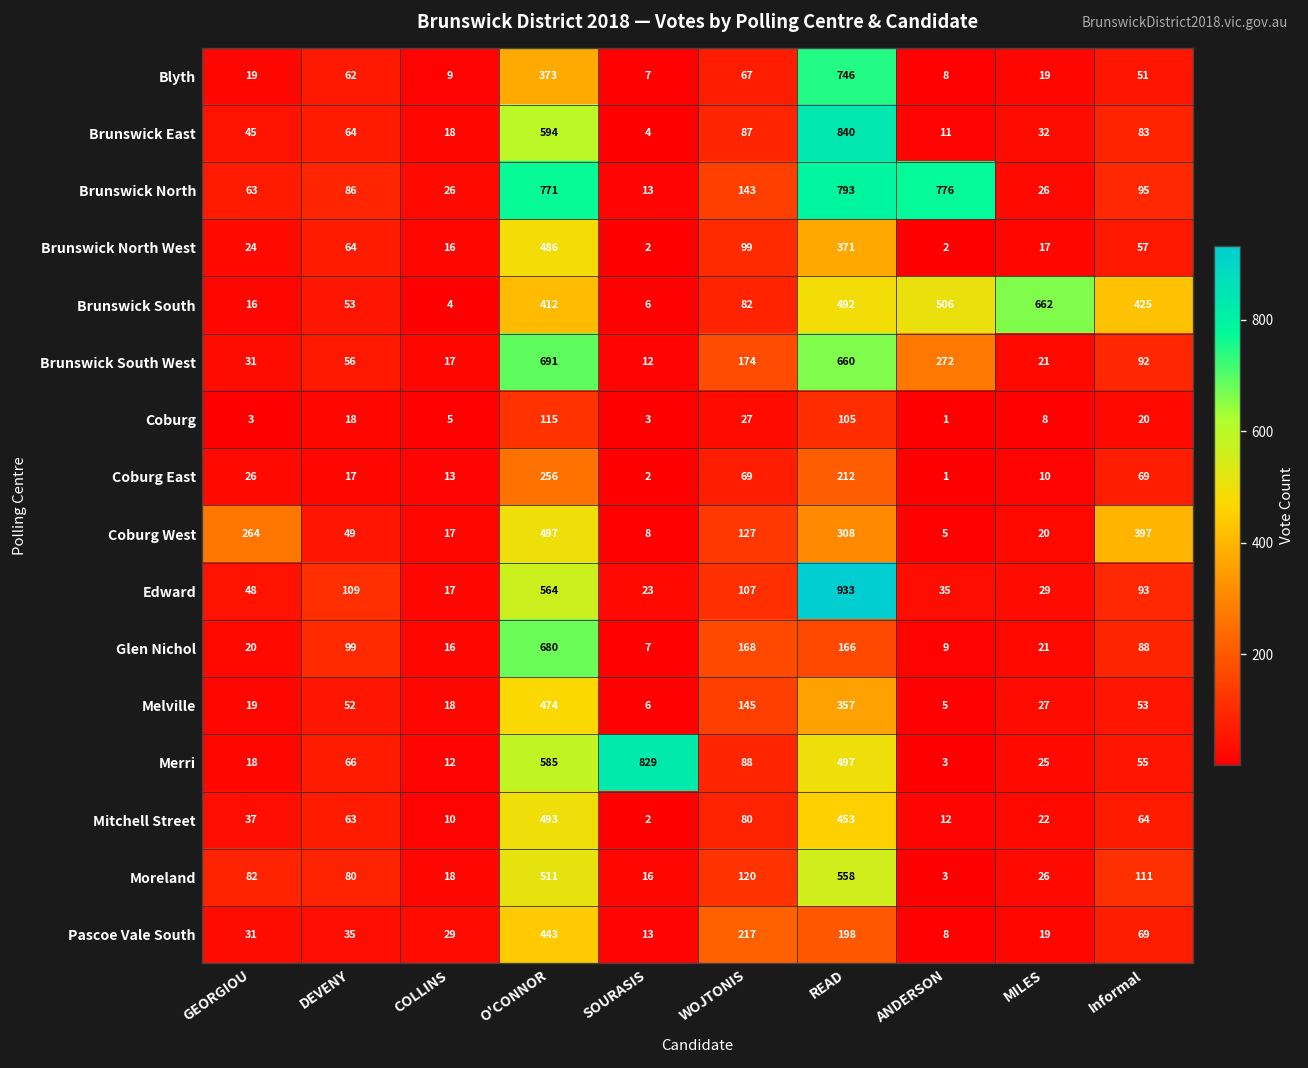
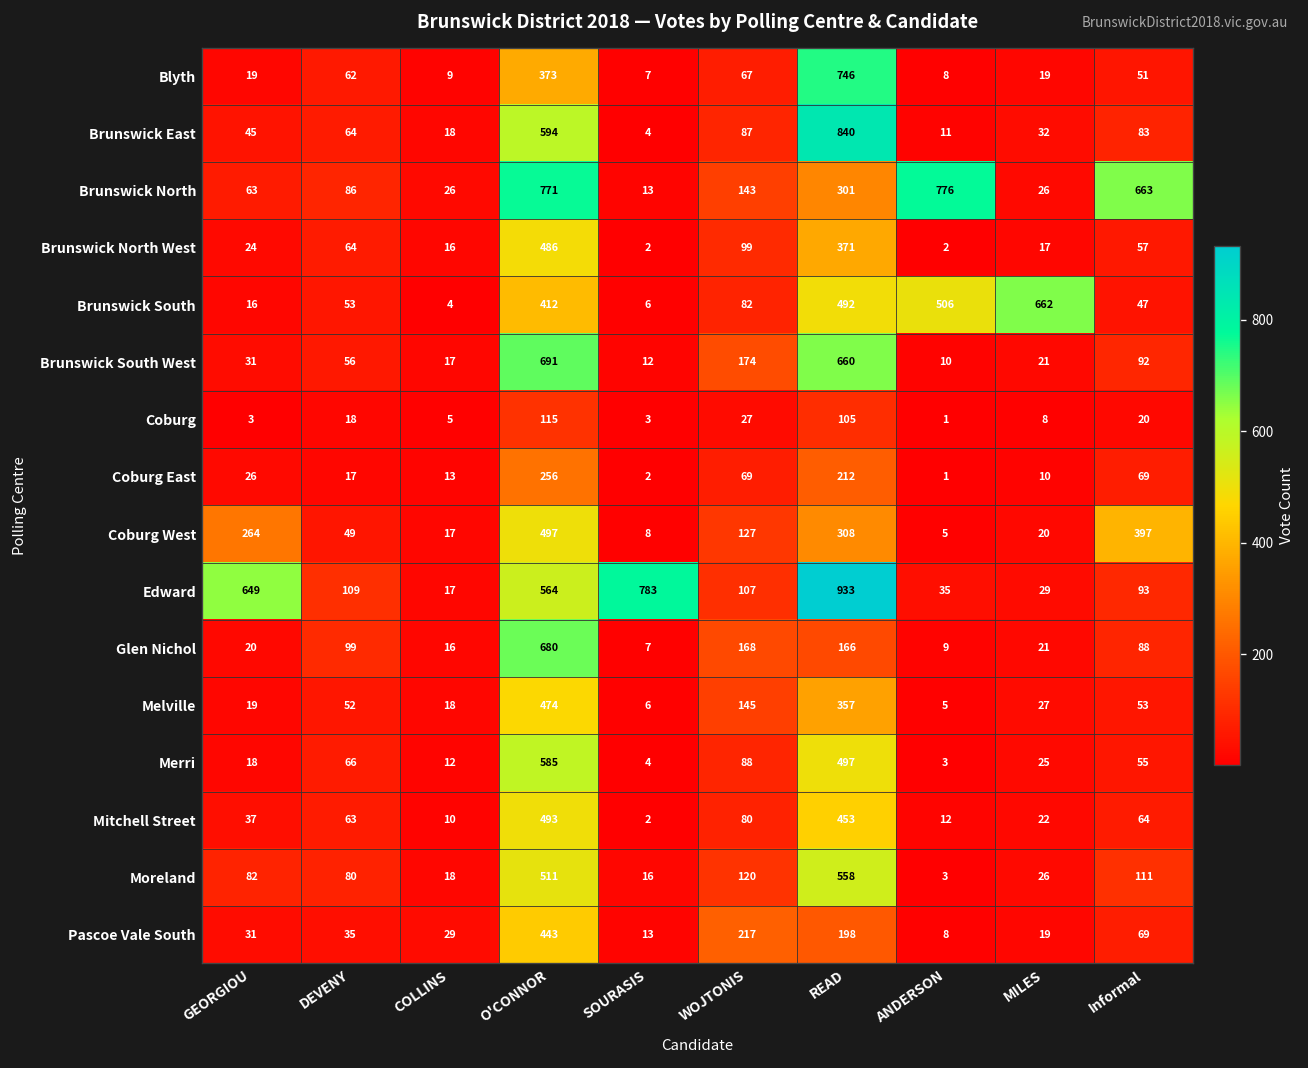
  {
    "Blyth": {
      "GEORGIOU": 19,
      "DEVENY": 62,
      "COLLINS": 9,
      "O'CONNOR": 373,
      "SOURASIS": 7,
      "WOJTONIS": 67,
      "READ": 746,
      "ANDERSON": 8,
      "MILES": 19,
      "Informal": 51
    },
    "Brunswick East": {
      "GEORGIOU": 45,
      "DEVENY": 64,
      "COLLINS": 18,
      "O'CONNOR": 594,
      "SOURASIS": 4,
      "WOJTONIS": 87,
      "READ": 840,
      "ANDERSON": 11,
      "MILES": 32,
      "Informal": 83
    },
    "Brunswick North": {
      "GEORGIOU": 63,
      "DEVENY": 86,
      "COLLINS": 26,
      "O'CONNOR": 771,
      "SOURASIS": 13,
      "WOJTONIS": 143,
-     "READ": 793,
+     "READ": 301,
      "ANDERSON": 776,
      "MILES": 26,
-     "Informal": 95
+     "Informal": 663
    },
    "Brunswick North West": {
      "GEORGIOU": 24,
      "DEVENY": 64,
      "COLLINS": 16,
      "O'CONNOR": 486,
      "SOURASIS": 2,
      "WOJTONIS": 99,
      "READ": 371,
      "ANDERSON": 2,
      "MILES": 17,
      "Informal": 57
    },
    "Brunswick South": {
      "GEORGIOU": 16,
      "DEVENY": 53,
      "COLLINS": 4,
      "O'CONNOR": 412,
      "SOURASIS": 6,
      "WOJTONIS": 82,
      "READ": 492,
      "ANDERSON": 506,
      "MILES": 662,
-     "Informal": 425
+     "Informal": 47
    },
    "Brunswick South West": {
      "GEORGIOU": 31,
      "DEVENY": 56,
      "COLLINS": 17,
      "O'CONNOR": 691,
      "SOURASIS": 12,
      "WOJTONIS": 174,
      "READ": 660,
-     "ANDERSON": 272,
+     "ANDERSON": 10,
      "MILES": 21,
      "Informal": 92
    },
    "Coburg": {
      "GEORGIOU": 3,
      "DEVENY": 18,
      "COLLINS": 5,
      "O'CONNOR": 115,
      "SOURASIS": 3,
      "WOJTONIS": 27,
      "READ": 105,
      "ANDERSON": 1,
      "MILES": 8,
      "Informal": 20
    },
    "Coburg East": {
      "GEORGIOU": 26,
      "DEVENY": 17,
      "COLLINS": 13,
      "O'CONNOR": 256,
      "SOURASIS": 2,
      "WOJTONIS": 69,
      "READ": 212,
      "ANDERSON": 1,
      "MILES": 10,
      "Informal": 69
    },
    "Coburg West": {
      "GEORGIOU": 264,
      "DEVENY": 49,
      "COLLINS": 17,
      "O'CONNOR": 497,
      "SOURASIS": 8,
      "WOJTONIS": 127,
      "READ": 308,
      "ANDERSON": 5,
      "MILES": 20,
      "Informal": 397
    },
    "Edward": {
-     "GEORGIOU": 48,
+     "GEORGIOU": 649,
      "DEVENY": 109,
      "COLLINS": 17,
      "O'CONNOR": 564,
-     "SOURASIS": 23,
+     "SOURASIS": 783,
      "WOJTONIS": 107,
      "READ": 933,
      "ANDERSON": 35,
      "MILES": 29,
      "Informal": 93
    },
    "Glen Nichol": {
      "GEORGIOU": 20,
      "DEVENY": 99,
      "COLLINS": 16,
      "O'CONNOR": 680,
      "SOURASIS": 7,
      "WOJTONIS": 168,
      "READ": 166,
      "ANDERSON": 9,
      "MILES": 21,
      "Informal": 88
    },
    "Melville": {
      "GEORGIOU": 19,
      "DEVENY": 52,
      "COLLINS": 18,
      "O'CONNOR": 474,
      "SOURASIS": 6,
      "WOJTONIS": 145,
      "READ": 357,
      "ANDERSON": 5,
      "MILES": 27,
      "Informal": 53
    },
    "Merri": {
      "GEORGIOU": 18,
      "DEVENY": 66,
      "COLLINS": 12,
      "O'CONNOR": 585,
-     "SOURASIS": 829,
+     "SOURASIS": 4,
      "WOJTONIS": 88,
      "READ": 497,
      "ANDERSON": 3,
      "MILES": 25,
      "Informal": 55
    },
    "Mitchell Street": {
      "GEORGIOU": 37,
      "DEVENY": 63,
      "COLLINS": 10,
      "O'CONNOR": 493,
      "SOURASIS": 2,
      "WOJTONIS": 80,
      "READ": 453,
      "ANDERSON": 12,
      "MILES": 22,
      "Informal": 64
    },
    "Moreland": {
      "GEORGIOU": 82,
      "DEVENY": 80,
      "COLLINS": 18,
      "O'CONNOR": 511,
      "SOURASIS": 16,
      "WOJTONIS": 120,
      "READ": 558,
      "ANDERSON": 3,
      "MILES": 26,
      "Informal": 111
    },
    "Pascoe Vale South": {
      "GEORGIOU": 31,
      "DEVENY": 35,
      "COLLINS": 29,
      "O'CONNOR": 443,
      "SOURASIS": 13,
      "WOJTONIS": 217,
      "READ": 198,
      "ANDERSON": 8,
      "MILES": 19,
      "Informal": 69
    }
  }
